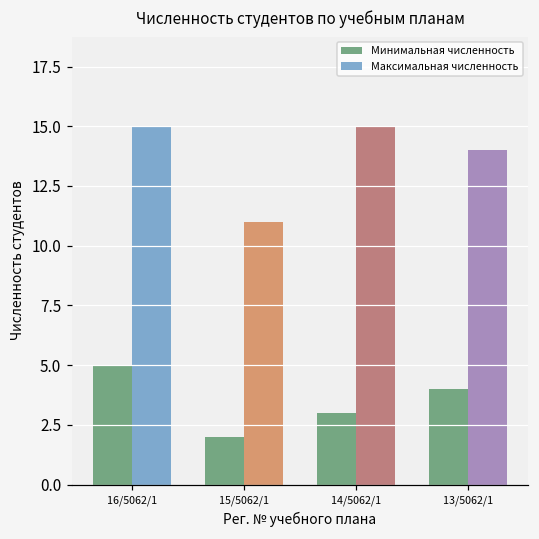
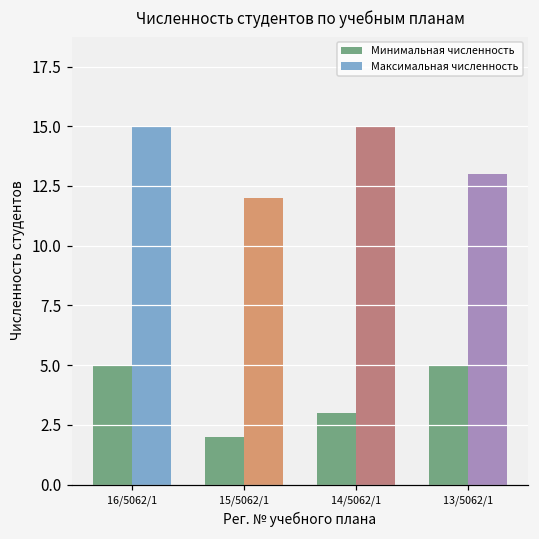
  {
    "Минимальная численность": {
      "16/5062/1": 5,
      "15/5062/1": 2,
      "14/5062/1": 3,
-     "13/5062/1": 4
+     "13/5062/1": 5
    },
    "Максимальная численность": {
      "16/5062/1": 15,
-     "15/5062/1": 11,
+     "15/5062/1": 12,
      "14/5062/1": 15,
-     "13/5062/1": 14
+     "13/5062/1": 13
    }
  }
